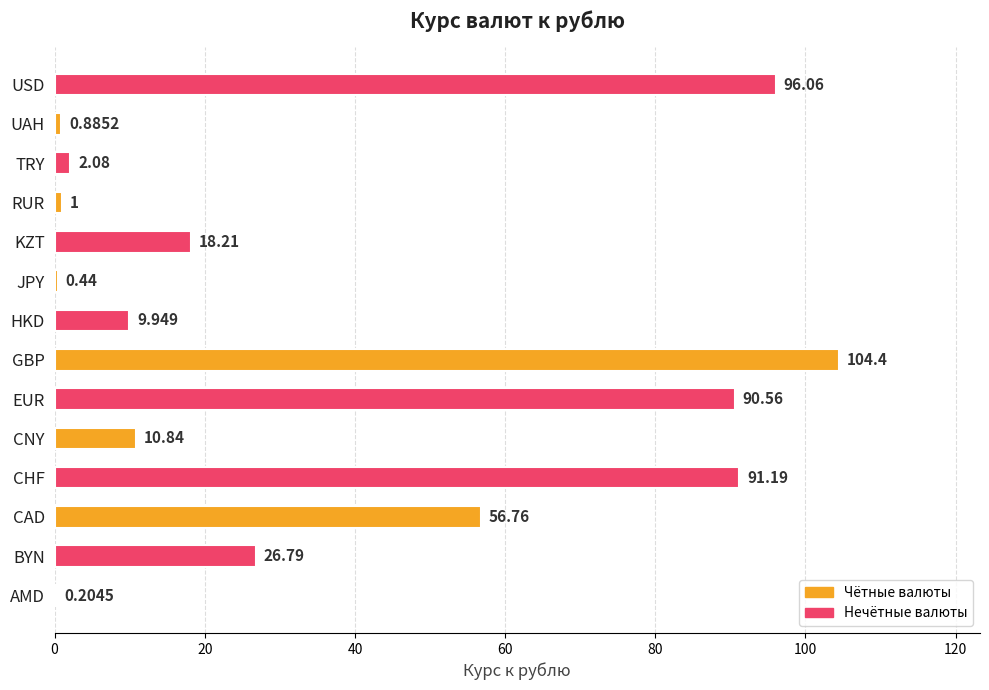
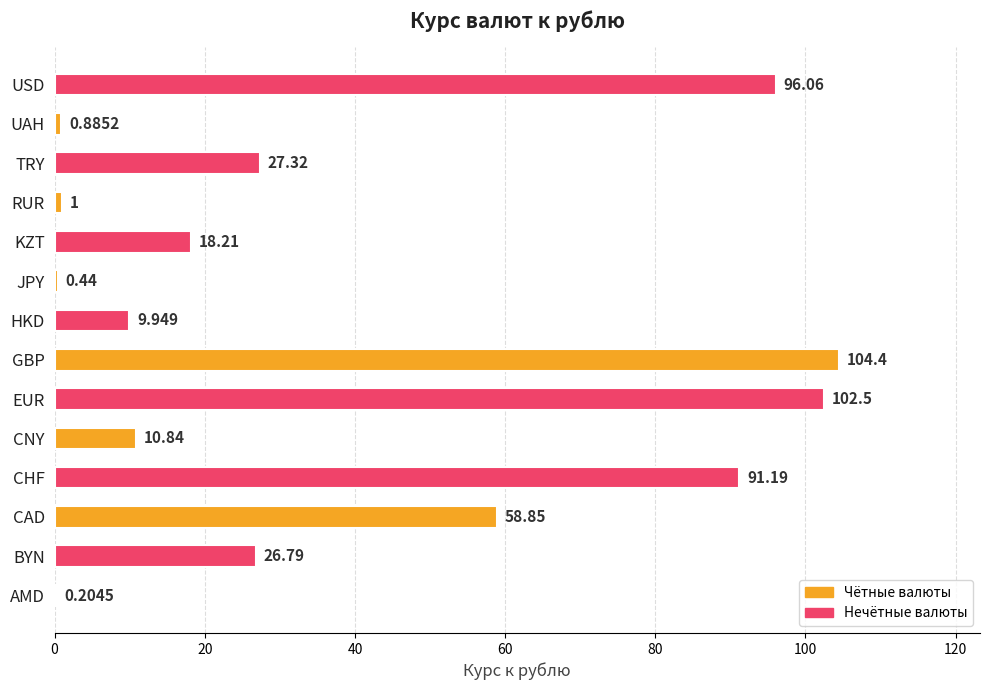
  {
    "USD": 96.06,
    "UAH": 0.8852,
-   "TRY": 2.08,
+   "TRY": 27.32,
    "RUR": 1,
    "KZT": 18.21,
    "JPY": 0.44,
    "HKD": 9.949,
    "GBP": 104.4,
-   "EUR": 90.56,
+   "EUR": 102.5,
    "CNY": 10.84,
    "CHF": 91.19,
-   "CAD": 56.76,
+   "CAD": 58.85,
    "BYN": 26.79,
    "AMD": 0.2045
  }
